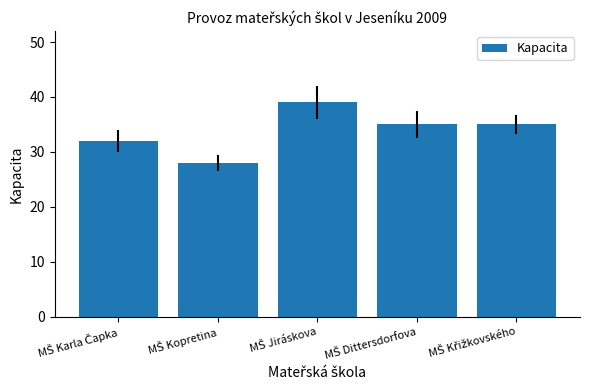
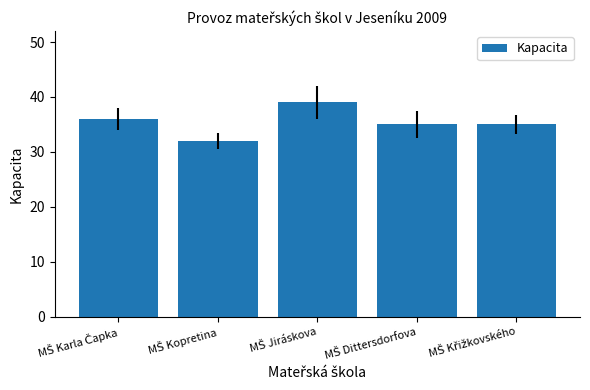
  {
-   "MŠ Karla Čapka": 32,
-   "MŠ Kopretina": 28,
+   "MŠ Karla Čapka": 36,
+   "MŠ Kopretina": 32,
    "MŠ Jiráskova": 39,
    "MŠ Dittersdorfova": 35,
    "MŠ Křižkovského": 35
  }
